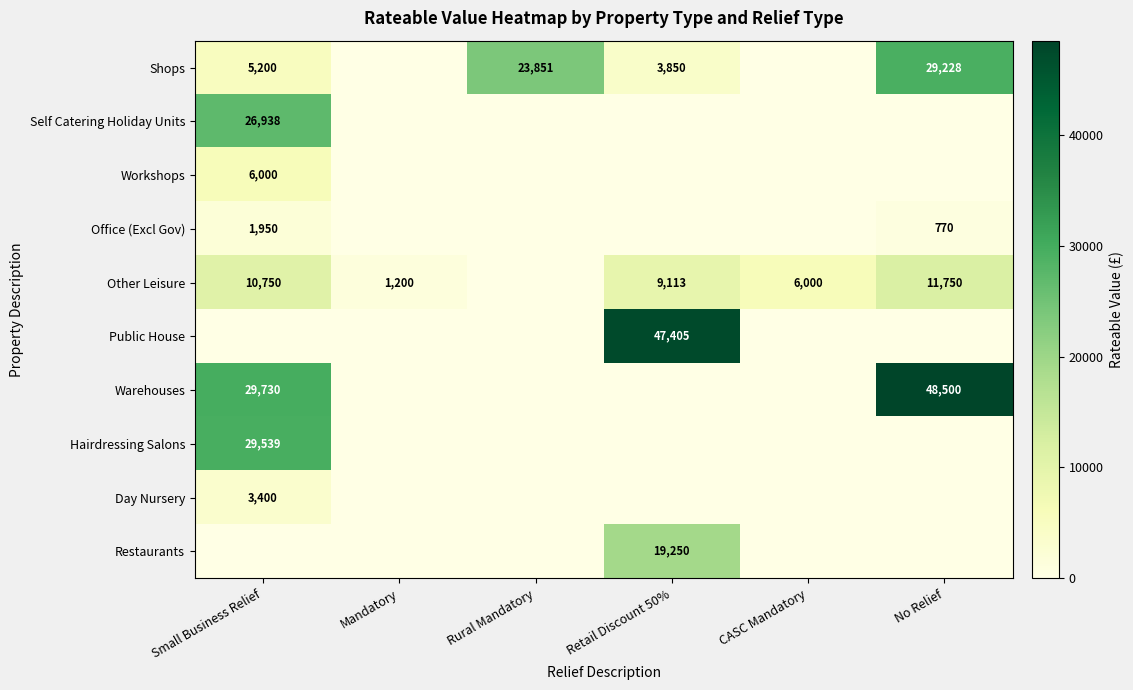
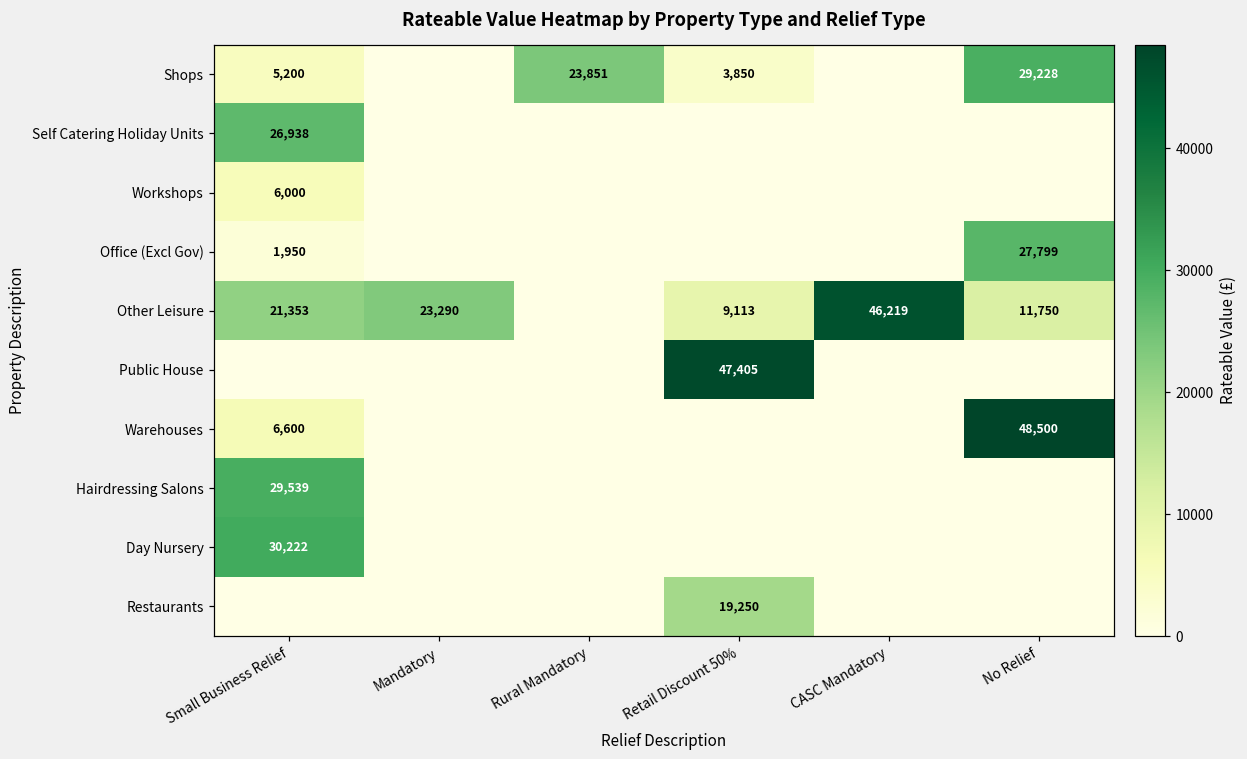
  {
    "Shops": {
      "Small Business Relief": "5,200",
      "Rural Mandatory": "23,851",
      "Retail Discount 50%": "3,850",
      "No Relief": "29,228"
    },
    "Self Catering Holiday Units": {
      "Small Business Relief": "26,938"
    },
    "Workshops": {
      "Small Business Relief": "6,000"
    },
    "Office (Excl Gov)": {
      "Small Business Relief": "1,950",
-     "No Relief": "770"
+     "No Relief": "27,799"
    },
    "Other Leisure": {
-     "Small Business Relief": "10,750",
-     "Mandatory": "1,200",
+     "Small Business Relief": "21,353",
+     "Mandatory": "23,290",
      "Retail Discount 50%": "9,113",
-     "CASC Mandatory": "6,000",
+     "CASC Mandatory": "46,219",
      "No Relief": "11,750"
    },
    "Public House": {
      "Retail Discount 50%": "47,405"
    },
    "Warehouses": {
-     "Small Business Relief": "29,730",
+     "Small Business Relief": "6,600",
      "No Relief": "48,500"
    },
    "Hairdressing Salons": {
      "Small Business Relief": "29,539"
    },
    "Day Nursery": {
-     "Small Business Relief": "3,400"
+     "Small Business Relief": "30,222"
    },
    "Restaurants": {
      "Retail Discount 50%": "19,250"
    }
  }
